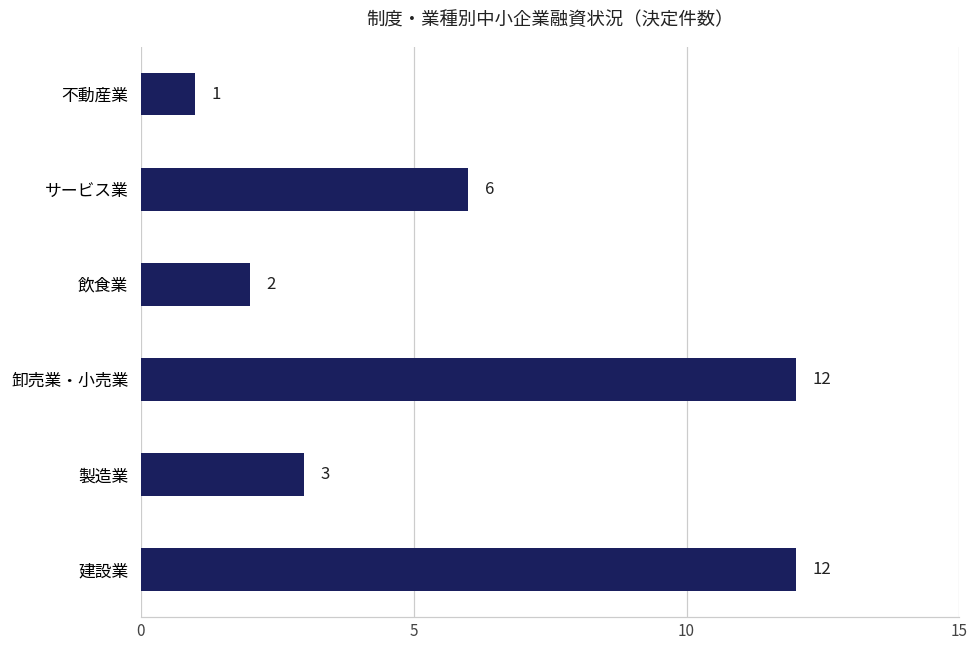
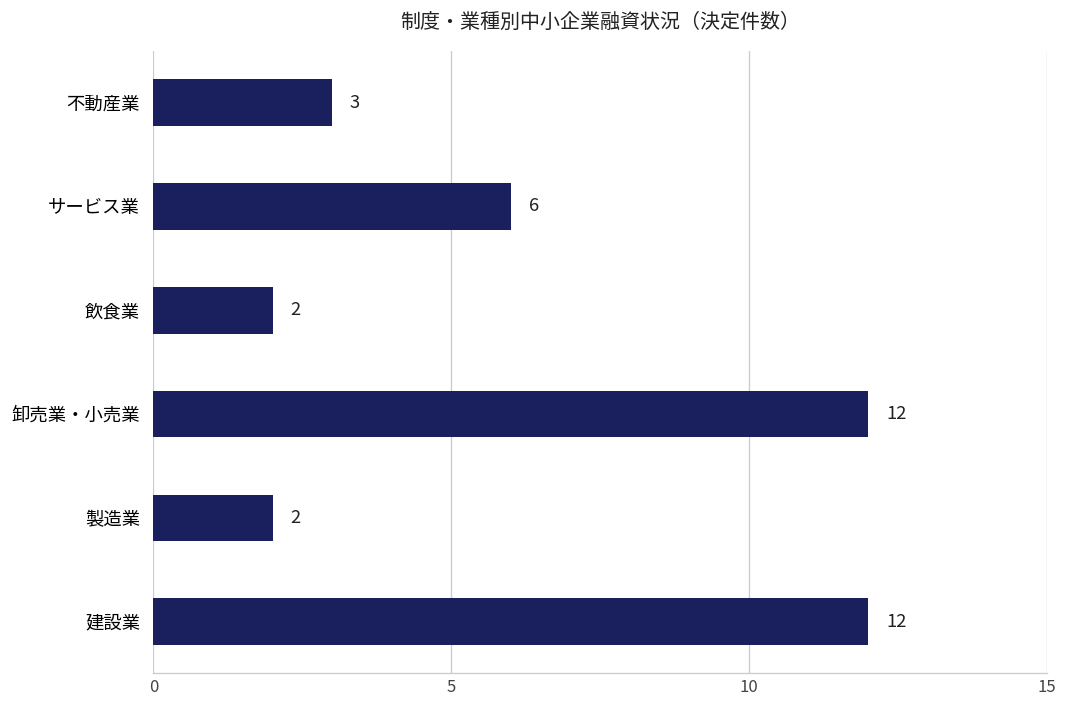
  {
-   "不動産業": 1,
+   "不動産業": 3,
    "サービス業": 6,
    "飲食業": 2,
    "卸売業・小売業": 12,
-   "製造業": 3,
+   "製造業": 2,
    "建設業": 12
  }
